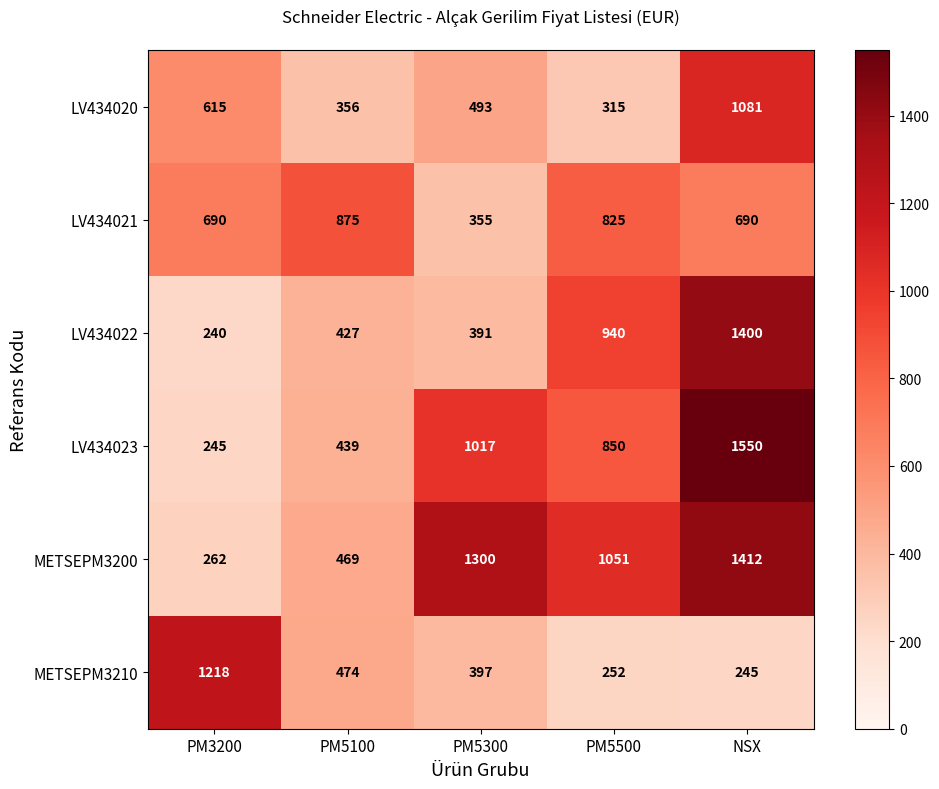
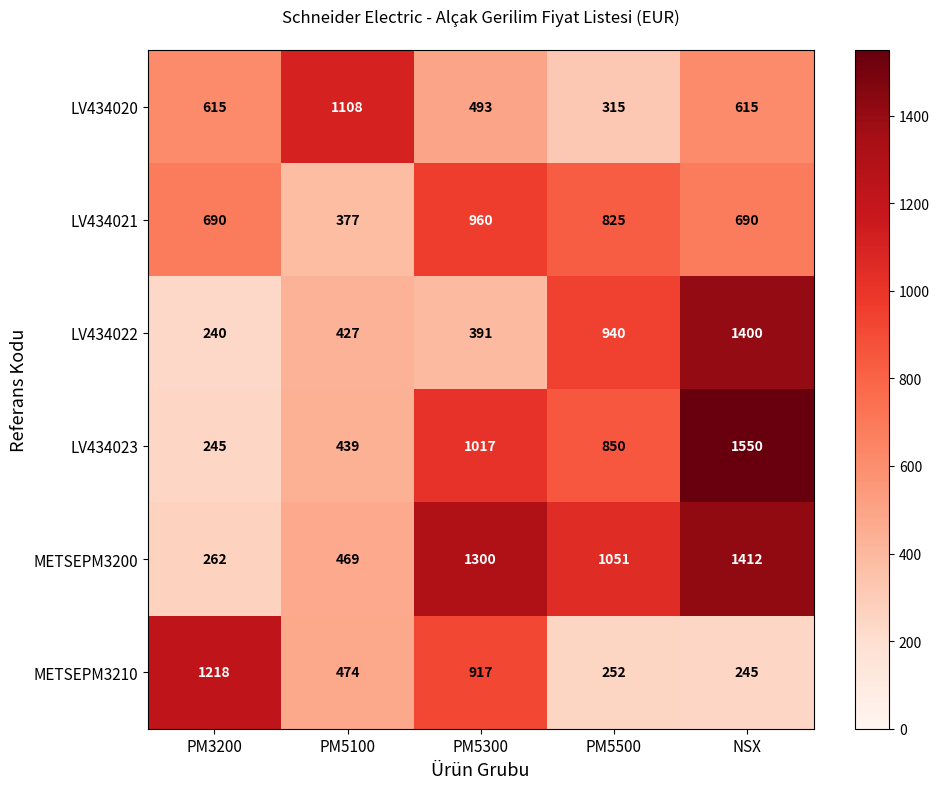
  {
    "LV434020": {
      "PM3200": 615,
-     "PM5100": 356,
+     "PM5100": 1108,
      "PM5300": 493,
      "PM5500": 315,
-     "NSX": 1081
+     "NSX": 615
    },
    "LV434021": {
      "PM3200": 690,
-     "PM5100": 875,
-     "PM5300": 355,
+     "PM5100": 377,
+     "PM5300": 960,
      "PM5500": 825,
      "NSX": 690
    },
    "LV434022": {
      "PM3200": 240,
      "PM5100": 427,
      "PM5300": 391,
      "PM5500": 940,
      "NSX": 1400
    },
    "LV434023": {
      "PM3200": 245,
      "PM5100": 439,
      "PM5300": 1017,
      "PM5500": 850,
      "NSX": 1550
    },
    "METSEPM3200": {
      "PM3200": 262,
      "PM5100": 469,
      "PM5300": 1300,
      "PM5500": 1051,
      "NSX": 1412
    },
    "METSEPM3210": {
      "PM3200": 1218,
      "PM5100": 474,
-     "PM5300": 397,
+     "PM5300": 917,
      "PM5500": 252,
      "NSX": 245
    }
  }
